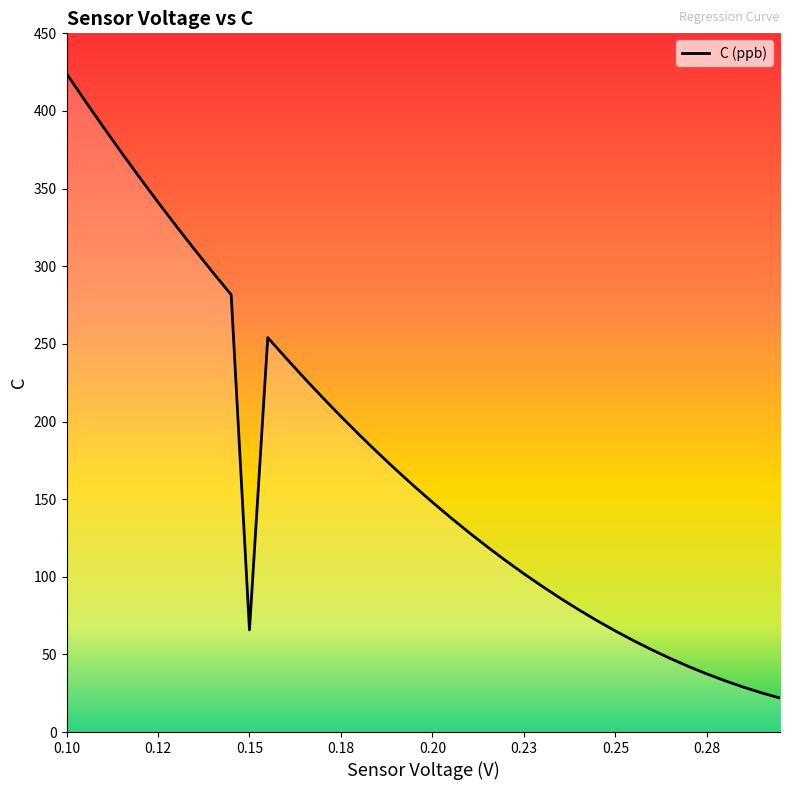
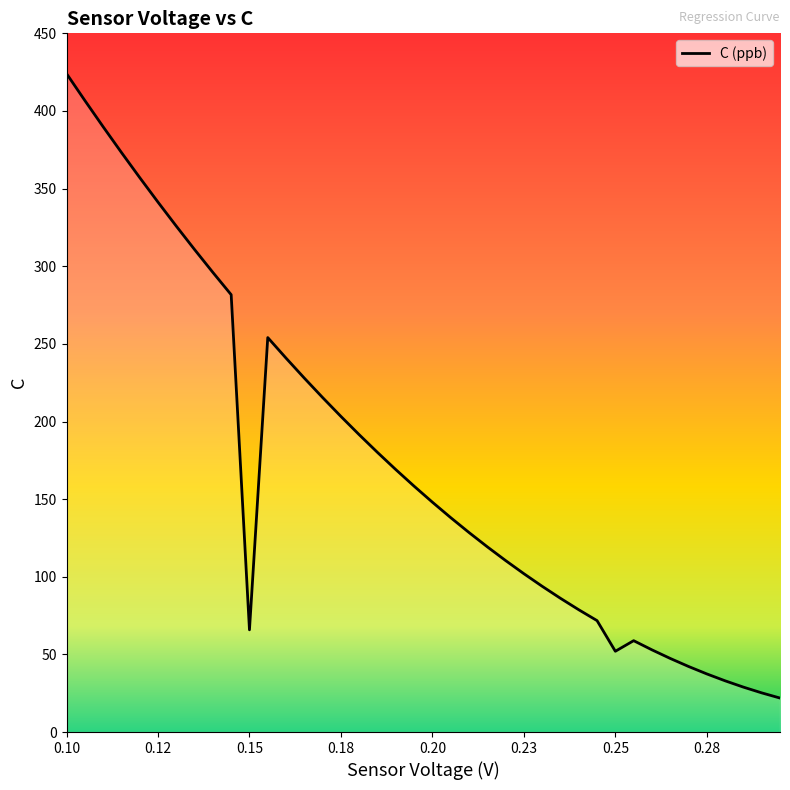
  {
    "0.10": 424,
    "0.15": 66,
    "0.20": 148,
-   "0.25": 65
+   "0.25": 52
  }
